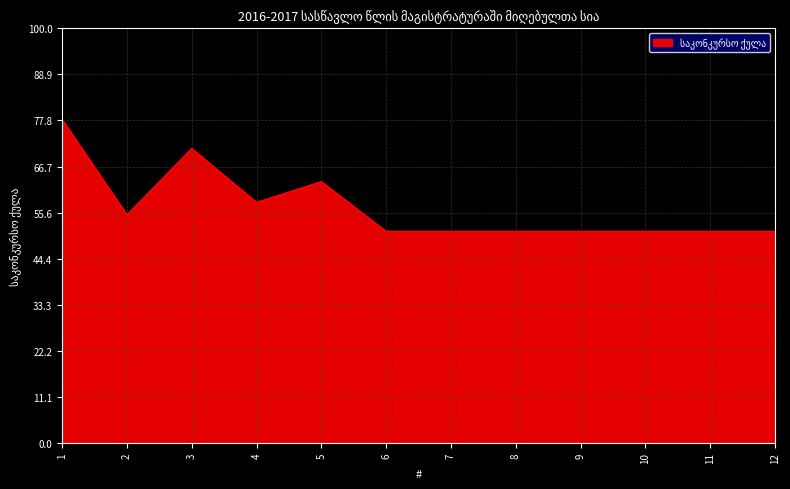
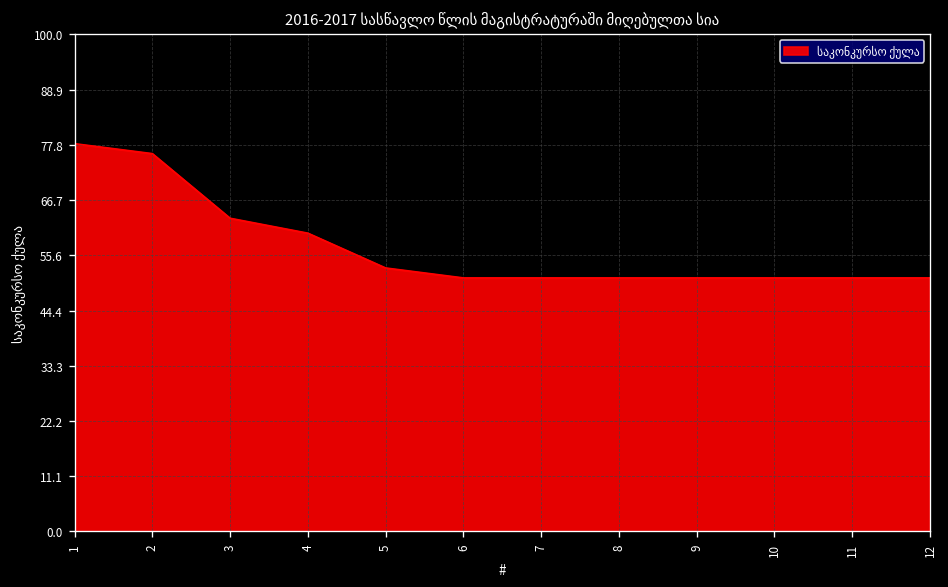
  {
    "1": 78,
-   "2": 55,
-   "3": 71,
-   "4": 58,
-   "5": 63,
+   "2": 76,
+   "3": 63,
+   "4": 60,
+   "5": 53,
    "6": 51,
    "7": 51,
    "8": 51,
    "9": 51,
    "10": 51,
    "11": 51,
    "12": 51
  }
